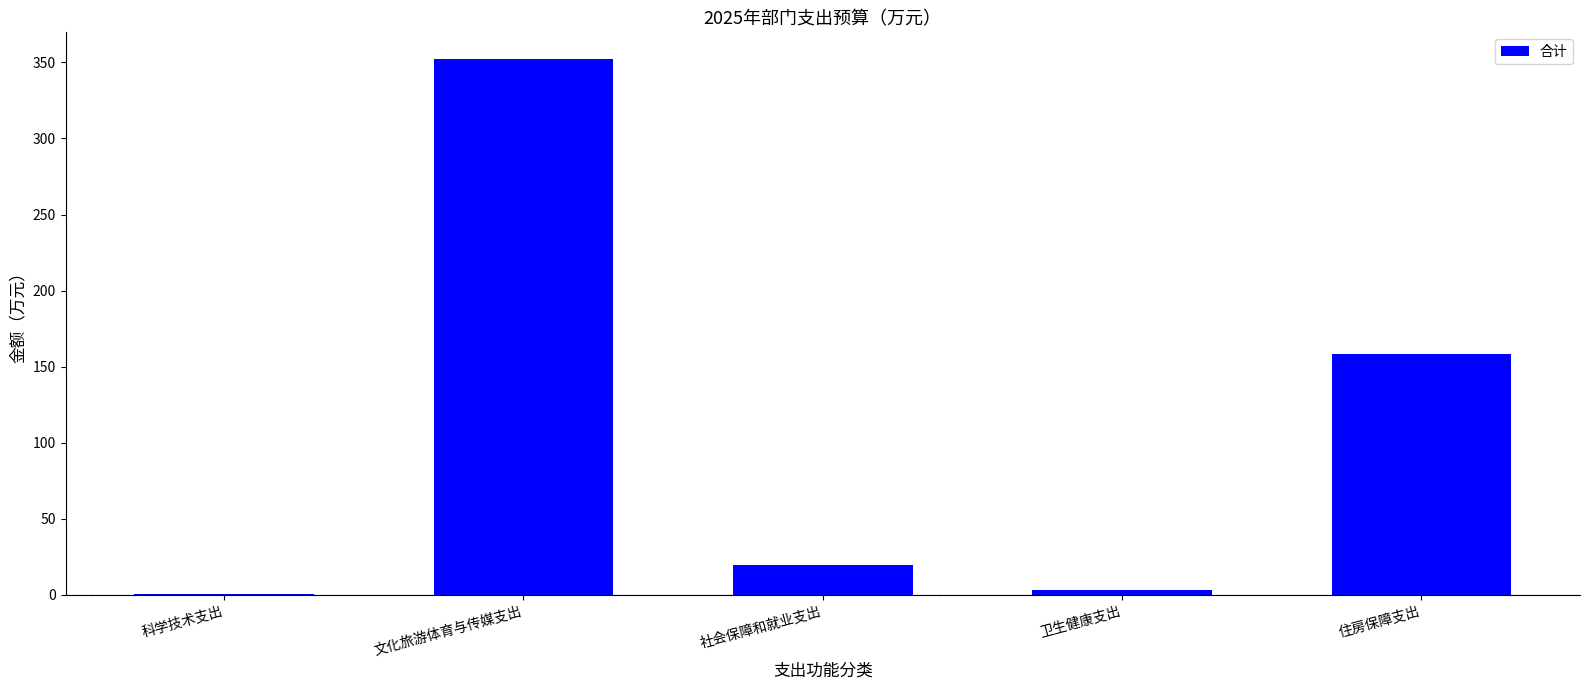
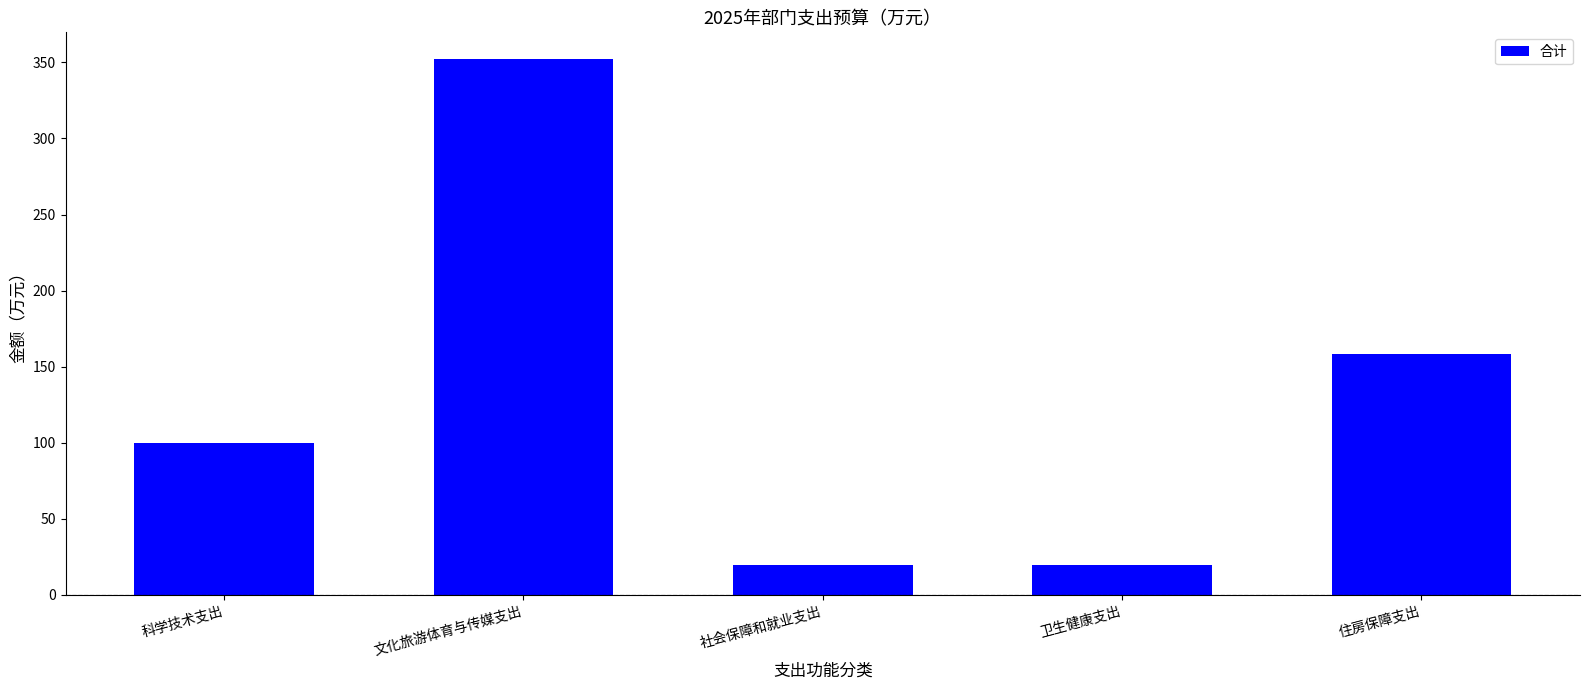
  {
-   "科学技术支出": 0,
+   "科学技术支出": 100,
    "文化旅游体育与传媒支出": 352,
    "社会保障和就业支出": 19,
-   "卫生健康支出": 3,
+   "卫生健康支出": 20,
    "住房保障支出": 158
  }
